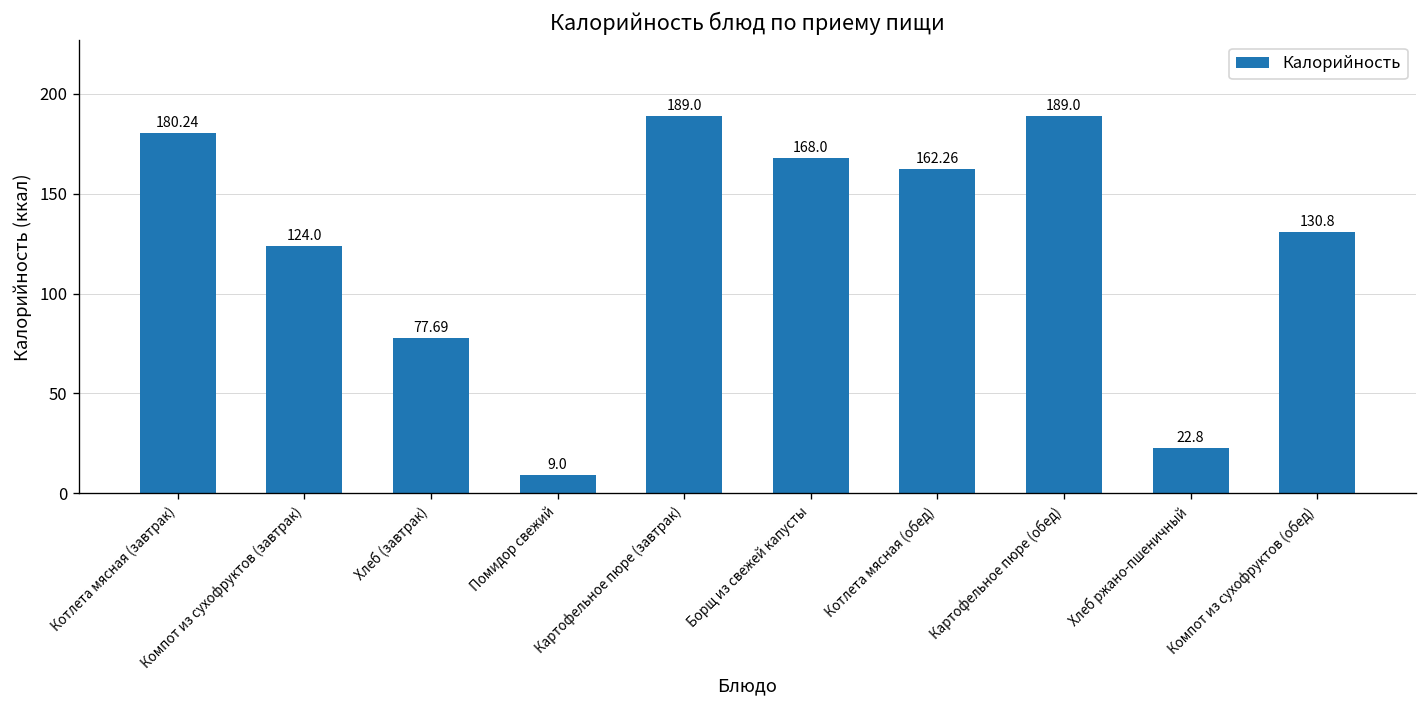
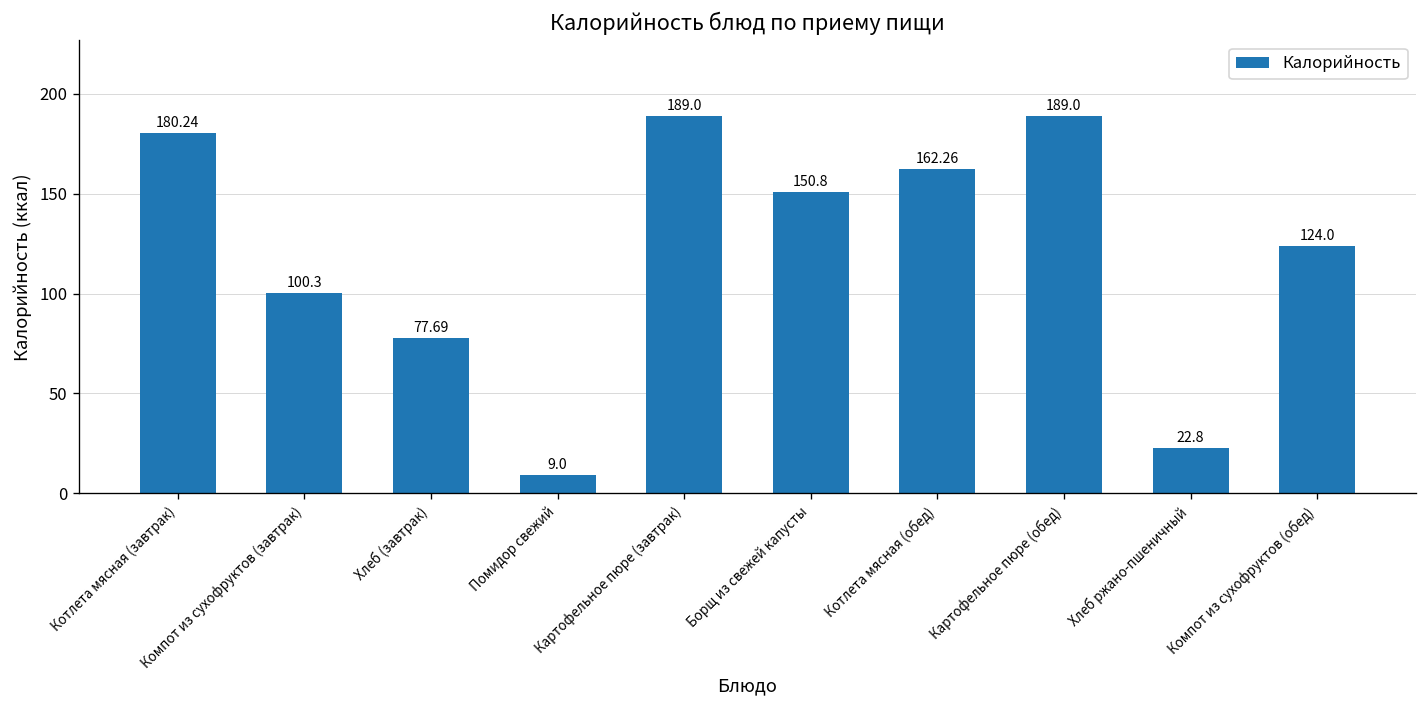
  {
    "Котлета мясная (завтрак)": 180.24,
-   "Компот из сухофруктов (завтрак)": 124.0,
+   "Компот из сухофруктов (завтрак)": 100.3,
    "Хлеб (завтрак)": 77.69,
    "Помидор свежий": 9.0,
    "Картофельное пюре (завтрак)": 189.0,
-   "Борщ из свежей капусты": 168.0,
+   "Борщ из свежей капусты": 150.8,
    "Котлета мясная (обед)": 162.26,
    "Картофельное пюре (обед)": 189.0,
    "Хлеб ржано-пшеничный": 22.8,
-   "Компот из сухофруктов (обед)": 130.8
+   "Компот из сухофруктов (обед)": 124.0
  }
